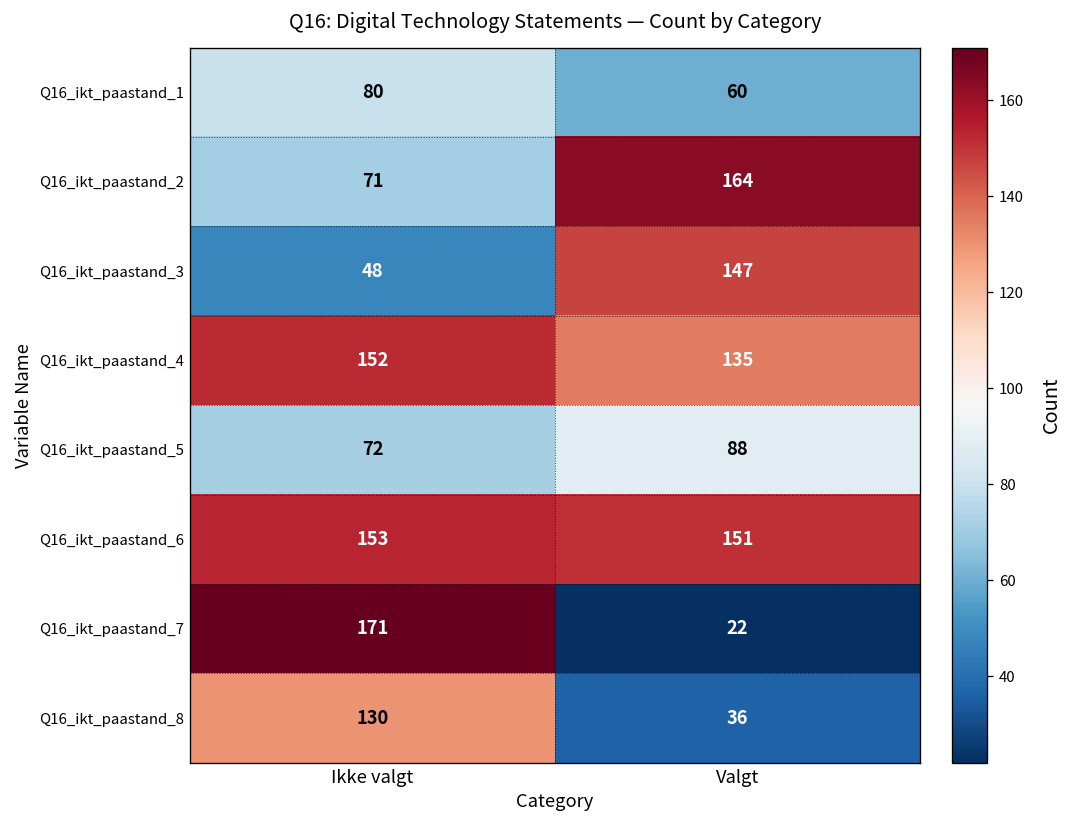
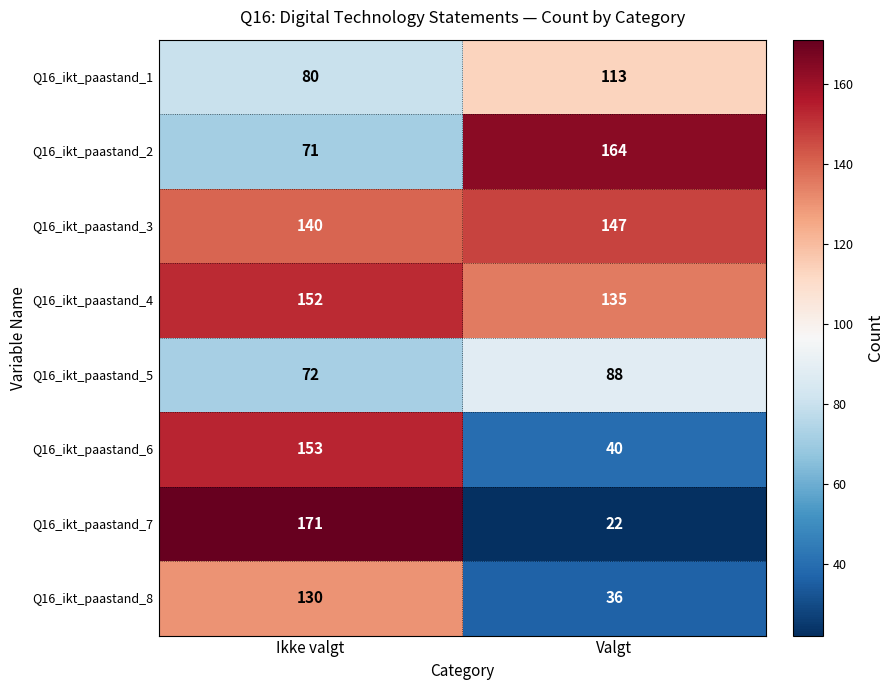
  {
    "Q16_ikt_paastand_1": {
      "Ikke valgt": 80,
-     "Valgt": 60
+     "Valgt": 113
    },
    "Q16_ikt_paastand_2": {
      "Ikke valgt": 71,
      "Valgt": 164
    },
    "Q16_ikt_paastand_3": {
-     "Ikke valgt": 48,
+     "Ikke valgt": 140,
      "Valgt": 147
    },
    "Q16_ikt_paastand_4": {
      "Ikke valgt": 152,
      "Valgt": 135
    },
    "Q16_ikt_paastand_5": {
      "Ikke valgt": 72,
      "Valgt": 88
    },
    "Q16_ikt_paastand_6": {
      "Ikke valgt": 153,
-     "Valgt": 151
+     "Valgt": 40
    },
    "Q16_ikt_paastand_7": {
      "Ikke valgt": 171,
      "Valgt": 22
    },
    "Q16_ikt_paastand_8": {
      "Ikke valgt": 130,
      "Valgt": 36
    }
  }
